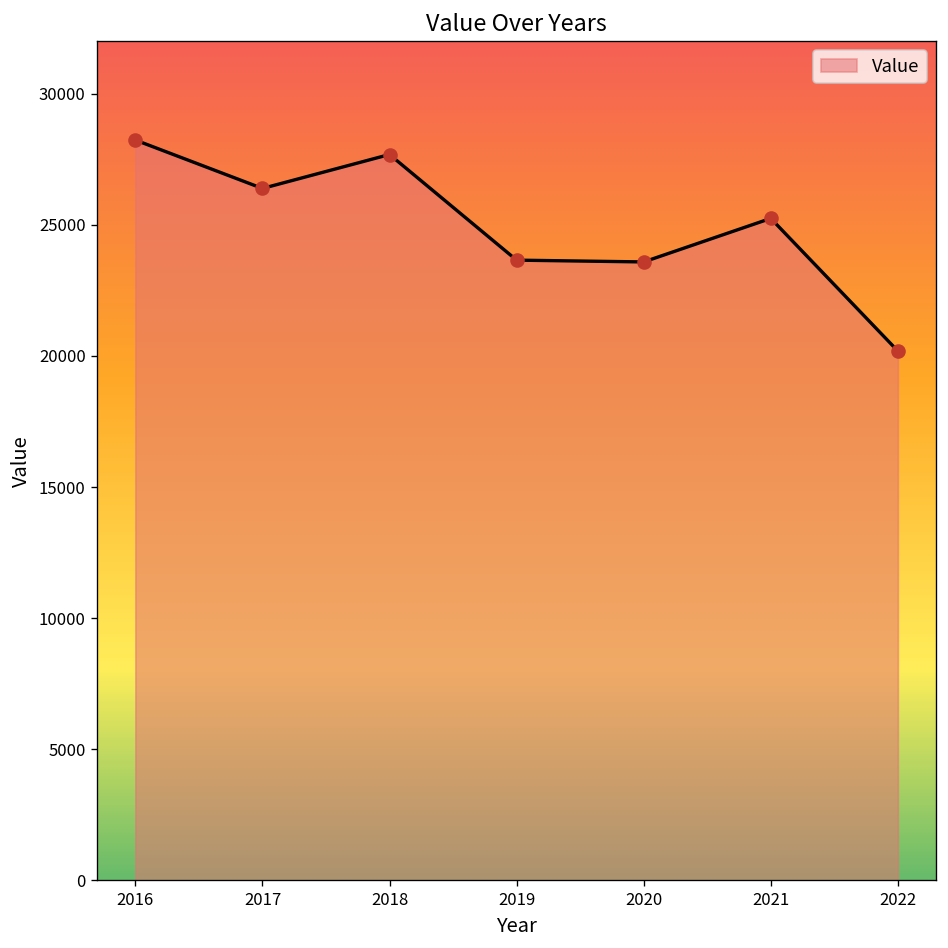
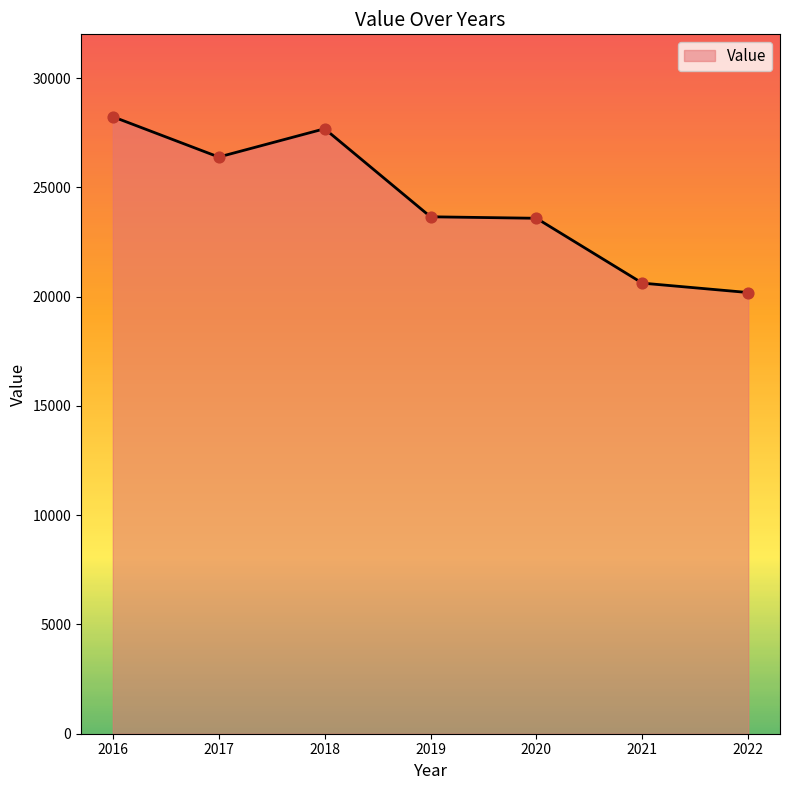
  {
    "2016": 28200,
    "2017": 26400,
    "2018": 27700,
    "2019": 23700,
    "2020": 23600,
-   "2021": 25200,
+   "2021": 20600,
    "2022": 20200
  }
